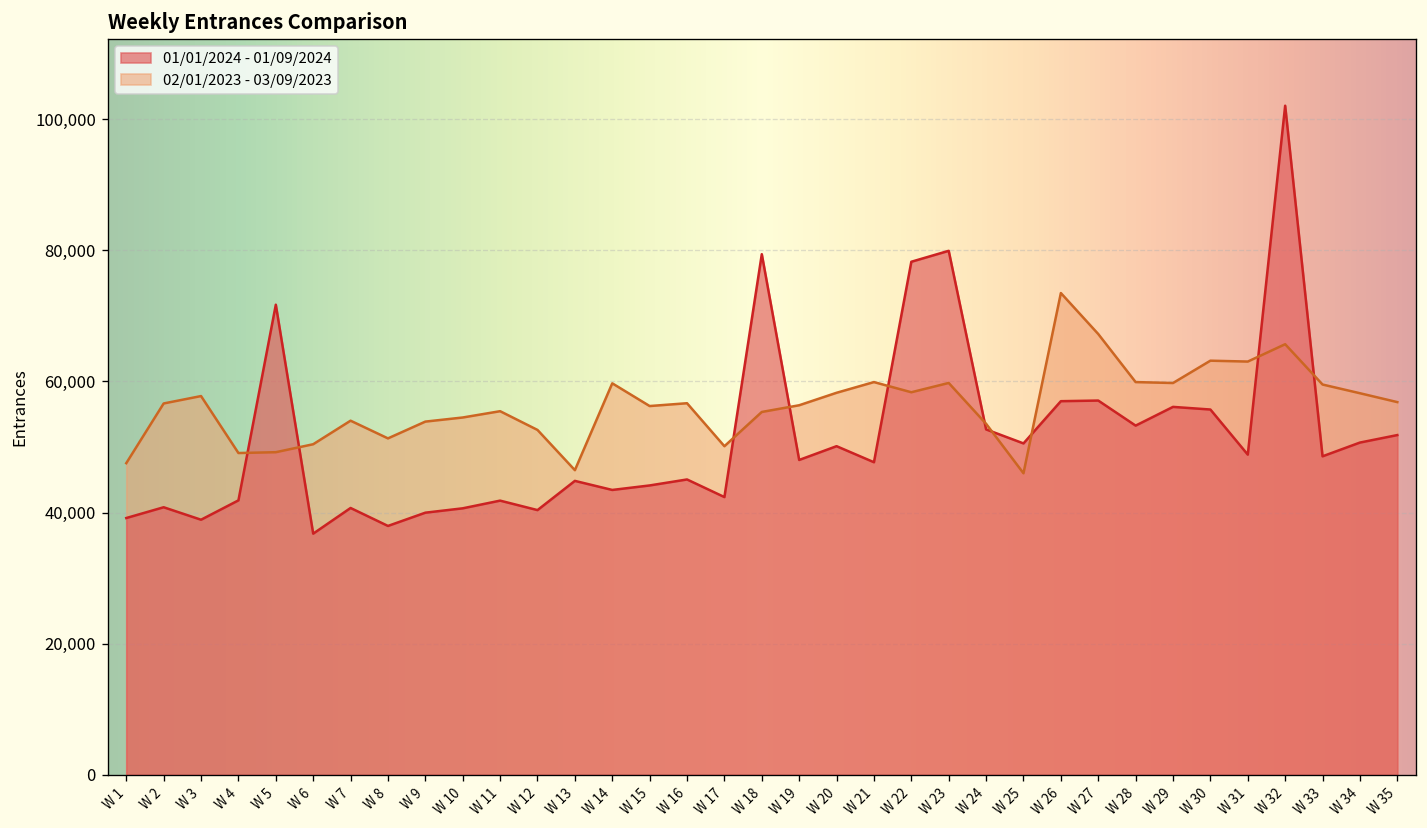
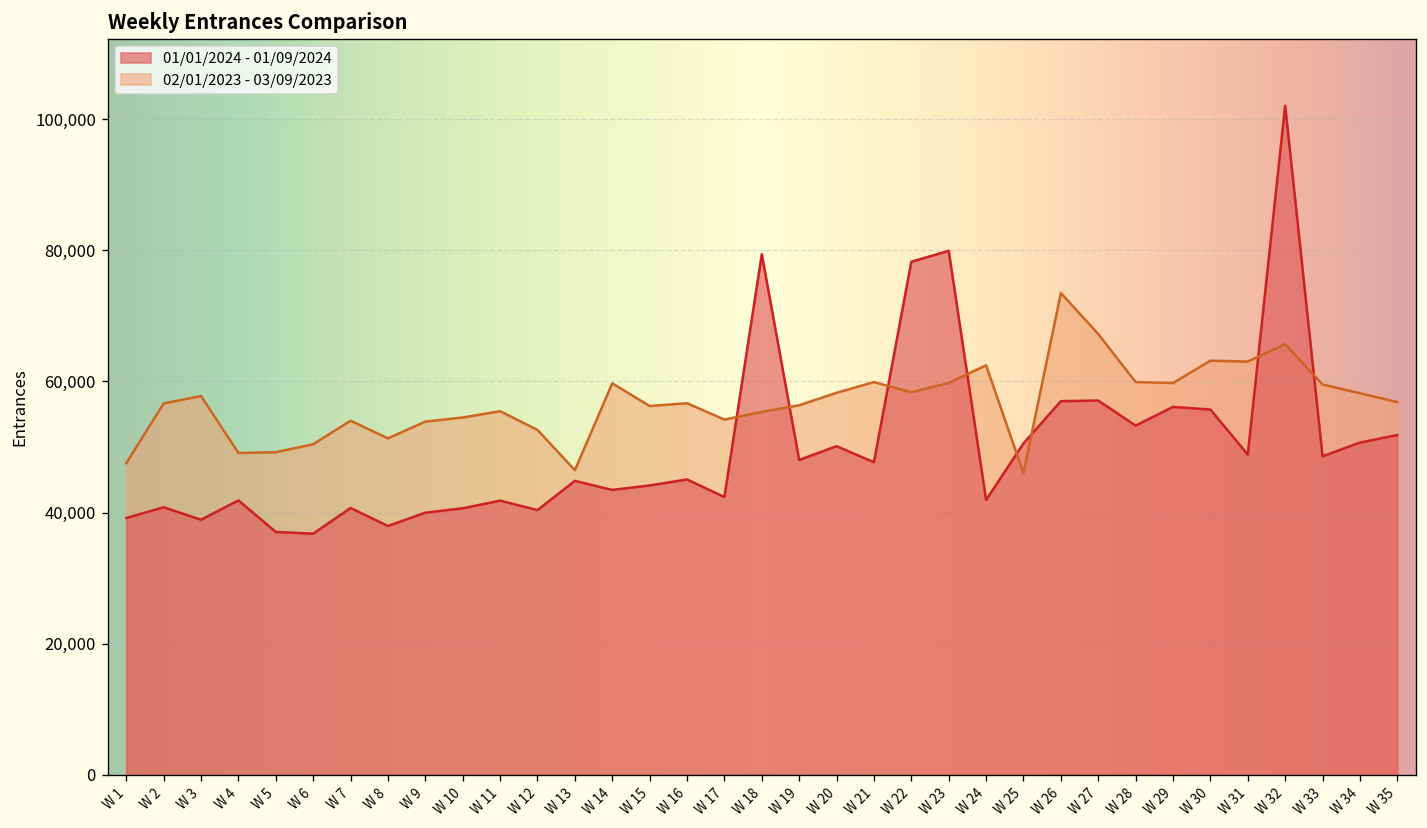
  {
    "01/01/2024 - 01/09/2024": {
      "W 1": "39,000",
      "W 2": "41,000",
      "W 3": "39,000",
      "W 4": "42,000",
-     "W 5": "72,000",
+     "W 5": "37,000",
      "W 6": "37,000",
      "W 7": "41,000",
      "W 8": "38,000",
      "W 9": "40,000",
      "W 10": "41,000",
      "W 11": "42,000",
      "W 12": "40,000",
      "W 13": "45,000",
      "W 14": "43,000",
      "W 15": "44,000",
      "W 16": "45,000",
      "W 17": "42,000",
      "W 18": "79,000",
      "W 19": "48,000",
      "W 20": "50,000",
      "W 21": "48,000",
      "W 22": "78,000",
      "W 23": "80,000",
-     "W 24": "53,000",
+     "W 24": "42,000",
      "W 25": "51,000",
      "W 26": "57,000",
      "W 27": "57,000",
      "W 28": "53,000",
      "W 29": "56,000",
      "W 30": "56,000",
      "W 31": "49,000",
      "W 32": "102,000",
      "W 33": "49,000",
      "W 34": "51,000",
      "W 35": "52,000"
    },
    "02/01/2023 - 03/09/2023": {
      "W 1": "48,000",
      "W 2": "57,000",
      "W 3": "58,000",
      "W 4": "49,000",
      "W 5": "49,000",
      "W 6": "50,000",
      "W 7": "54,000",
      "W 8": "51,000",
      "W 9": "54,000",
      "W 10": "55,000",
      "W 11": "55,000",
      "W 12": "53,000",
      "W 13": "46,000",
      "W 14": "60,000",
      "W 15": "56,000",
      "W 16": "57,000",
-     "W 17": "50,000",
+     "W 17": "54,000",
      "W 18": "55,000",
      "W 19": "56,000",
      "W 20": "58,000",
      "W 21": "60,000",
      "W 22": "58,000",
      "W 23": "60,000",
-     "W 24": "54,000",
+     "W 24": "62,000",
      "W 25": "46,000",
      "W 26": "73,000",
      "W 27": "67,000",
      "W 28": "60,000",
      "W 29": "60,000",
      "W 30": "63,000",
      "W 31": "63,000",
      "W 32": "66,000",
      "W 33": "60,000",
      "W 34": "58,000",
      "W 35": "57,000"
    }
  }
